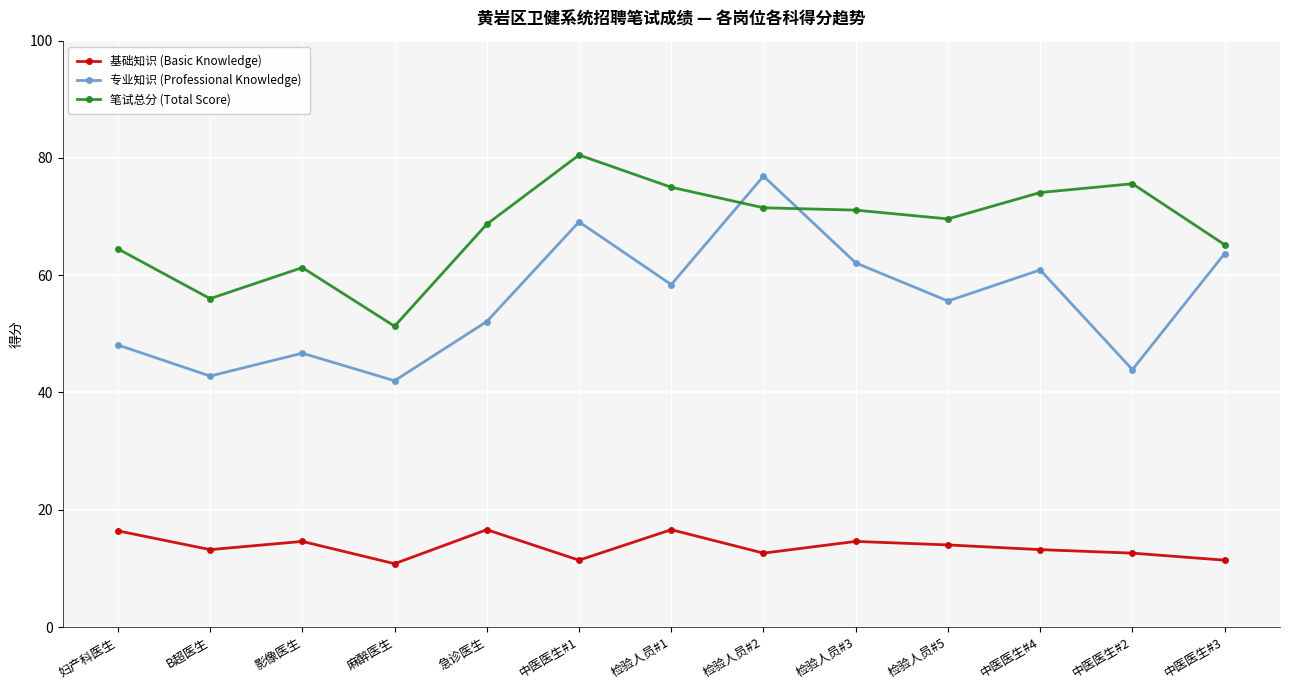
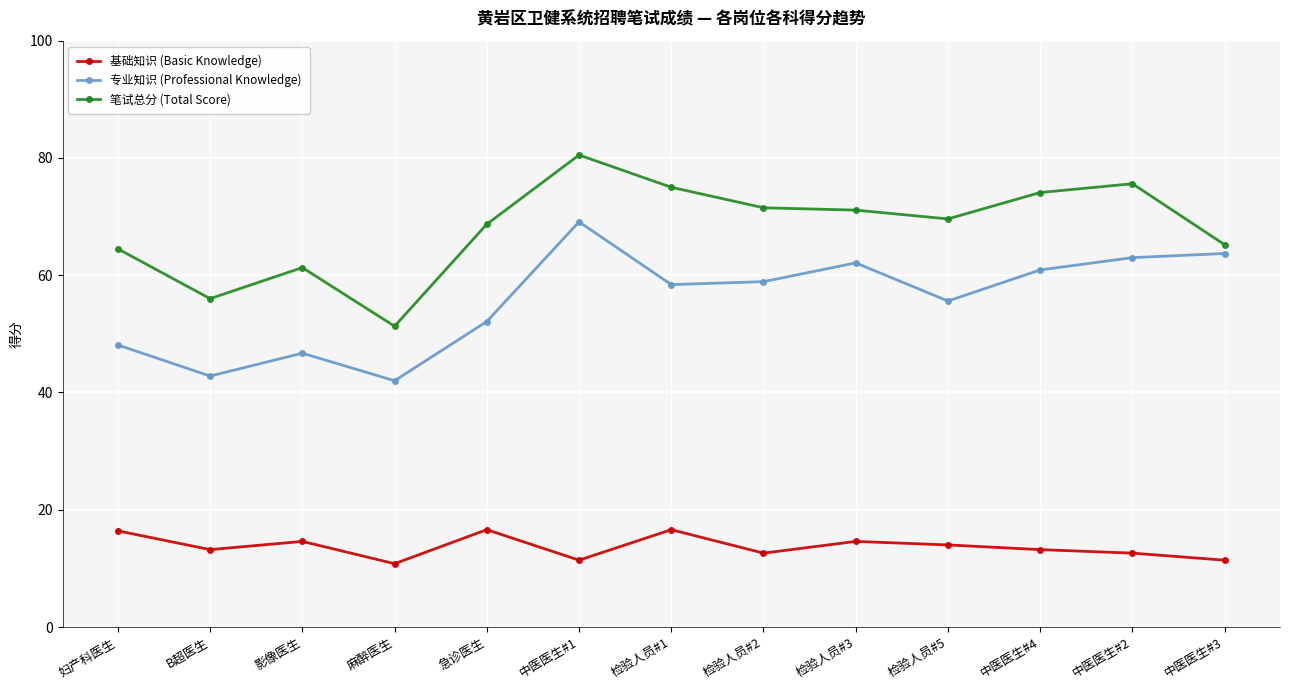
  {
    "基础知识 (Basic Knowledge)": {
      "妇产科医生": 16,
      "B超医生": 13,
      "影像医生": 15,
      "麻醉医生": 11,
      "急诊医生": 17,
      "中医医生#1": 11,
      "检验人员#1": 17,
      "检验人员#2": 13,
      "检验人员#3": 15,
      "检验人员#5": 14,
      "中医医生#4": 13,
      "中医医生#2": 13,
      "中医医生#3": 11
    },
    "专业知识 (Professional Knowledge)": {
      "妇产科医生": 48,
      "B超医生": 43,
      "影像医生": 47,
      "麻醉医生": 42,
      "急诊医生": 52,
      "中医医生#1": 69,
      "检验人员#1": 58,
-     "检验人员#2": 77,
+     "检验人员#2": 59,
      "检验人员#3": 62,
      "检验人员#5": 56,
      "中医医生#4": 61,
-     "中医医生#2": 44,
+     "中医医生#2": 63,
      "中医医生#3": 64
    },
    "笔试总分 (Total Score)": {
      "妇产科医生": 65,
      "B超医生": 56,
      "影像医生": 61,
      "麻醉医生": 51,
      "急诊医生": 69,
      "中医医生#1": 81,
      "检验人员#1": 75,
      "检验人员#2": 72,
      "检验人员#3": 71,
      "检验人员#5": 70,
      "中医医生#4": 74,
      "中医医生#2": 76,
      "中医医生#3": 65
    }
  }
